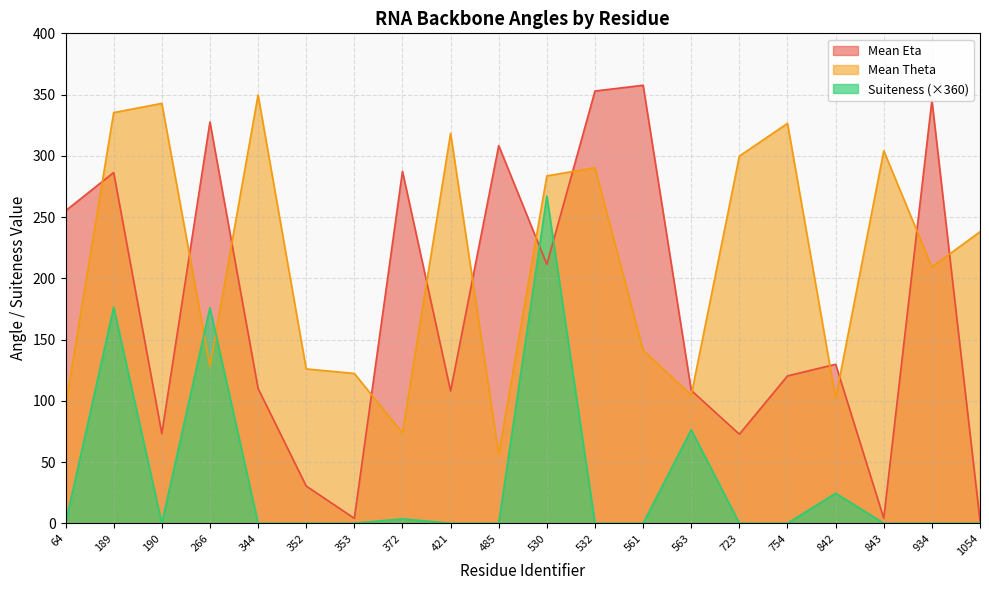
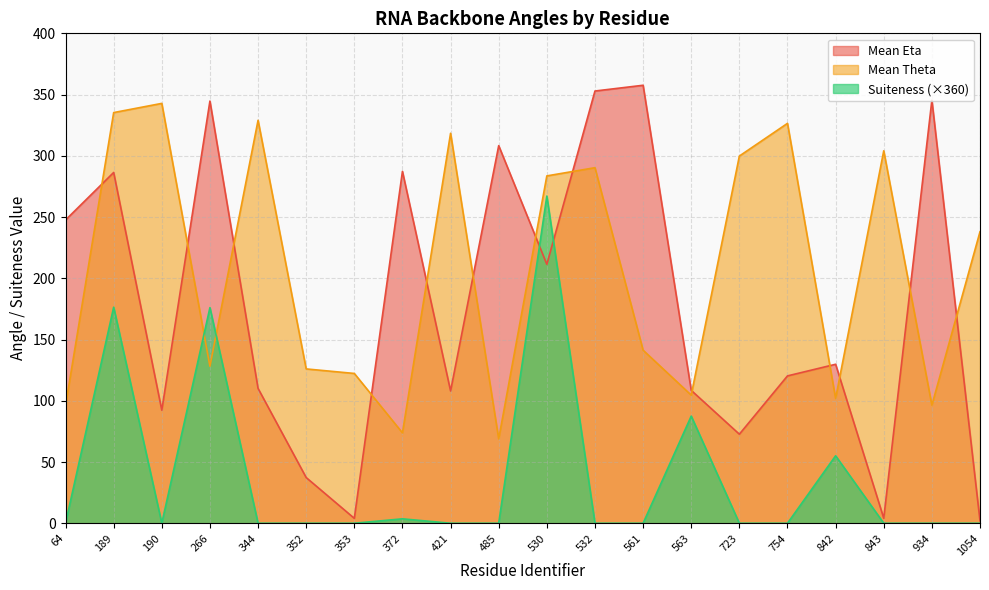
  {
    "Mean Eta": {
-     "64": 255,
+     "64": 248,
      "189": 286,
-     "190": 73,
-     "266": 328,
+     "190": 92,
+     "266": 345,
      "344": 110,
-     "352": 30,
+     "352": 37,
      "353": 4,
      "372": 287,
      "421": 108,
      "485": 308,
      "530": 211,
      "532": 353,
      "561": 358,
      "563": 109,
      "723": 73,
      "754": 120,
      "842": 130,
      "843": 4
    },
    "Mean Theta": {
      "64": 96,
      "189": 335,
      "190": 343,
      "266": 128,
-     "344": 350,
+     "344": 329,
      "352": 126,
      "353": 122,
      "372": 74,
      "421": 318,
-     "485": 56,
+     "485": 69,
      "530": 284,
      "532": 290,
      "561": 141,
      "563": 105,
      "723": 300,
      "754": 327,
      "842": 102,
      "843": 304,
-     "934": 209,
+     "934": 96,
      "1054": 238
    },
    "Suiteness (×360)": {
      "64": 0,
      "189": 176,
      "190": 0,
      "266": 176,
      "344": 0,
      "352": 0,
      "353": 0,
      "372": 4,
      "421": 0,
      "485": 0,
      "530": 267,
      "532": 0,
      "561": 0,
-     "563": 76,
+     "563": 87,
      "723": 0,
      "754": 0,
-     "842": 24,
+     "842": 55,
      "843": 0,
      "934": 0
    }
  }
